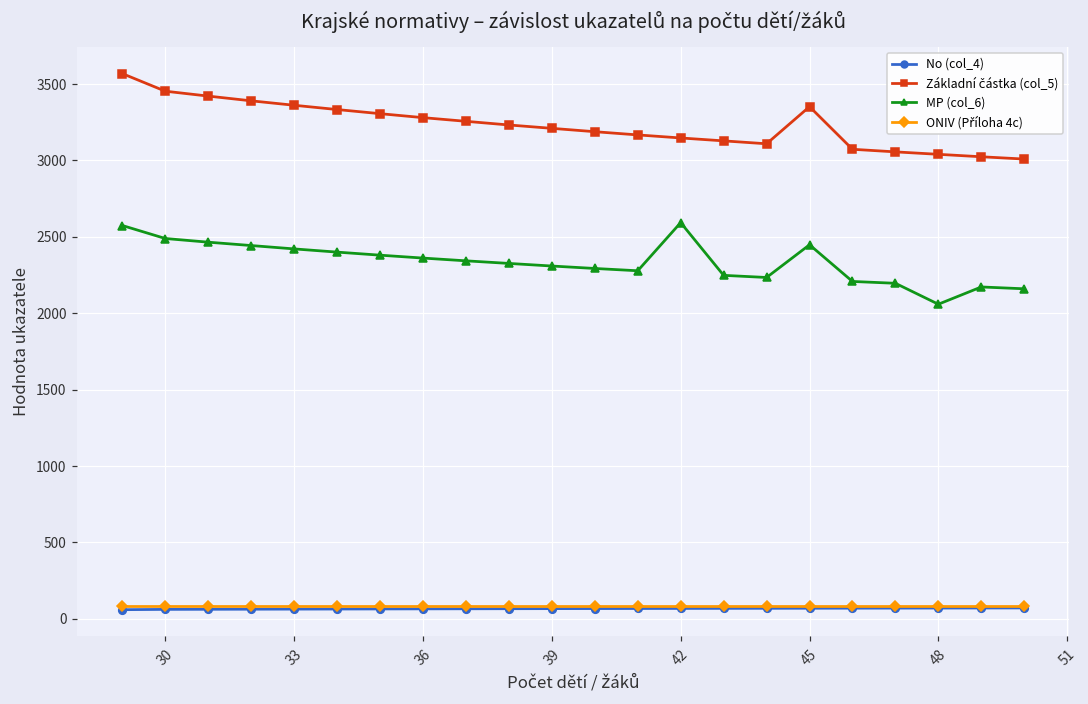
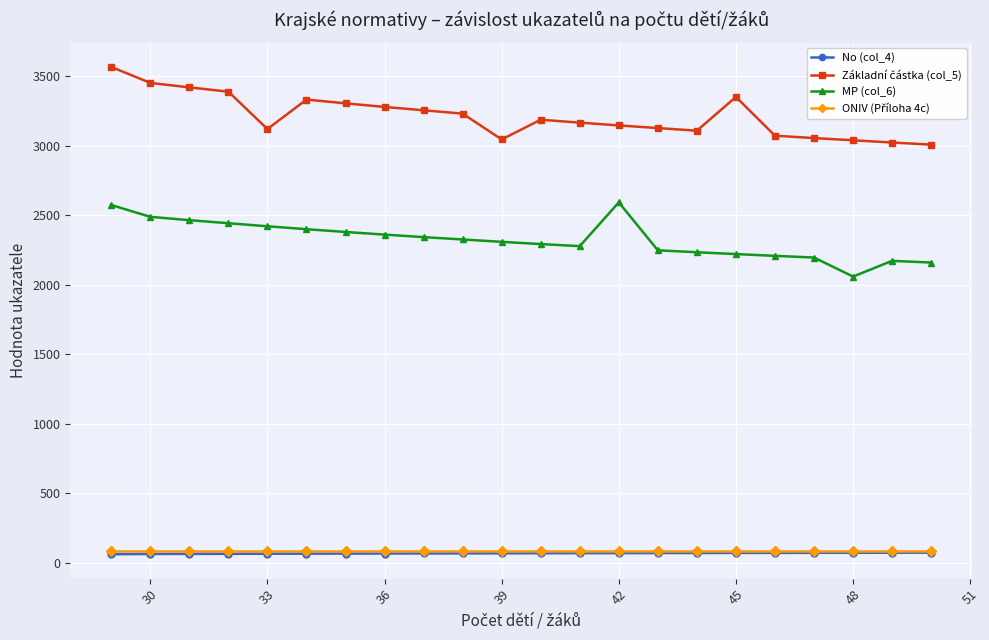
  {
    "No (col_4)": {
      "30": 60,
      "33": 60,
      "36": 70,
      "39": 70
    },
    "Základní částka (col_5)": {
      "30": 3450,
-     "33": 3360,
+     "33": 3120,
      "36": 3280,
-     "39": 3210,
+     "39": 3050,
      "42": 3150,
      "45": 3350,
      "48": 3040
    },
    "MP (col_6)": {
      "30": 2490,
      "33": 2420,
      "36": 2360,
      "39": 2310,
      "42": 2590,
-     "45": 2450,
+     "45": 2220,
      "48": 2060
    },
    "ONIV (Příloha 4c)": {
      "30": 90,
      "33": 90,
      "36": 90,
      "39": 90
    }
  }
